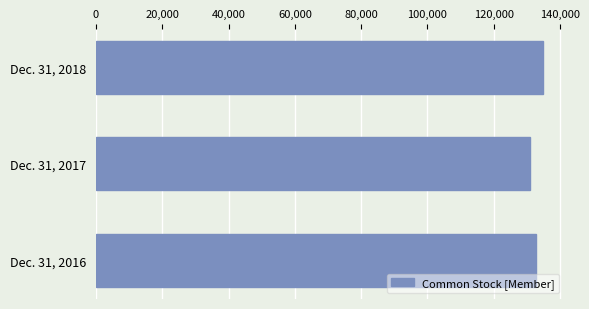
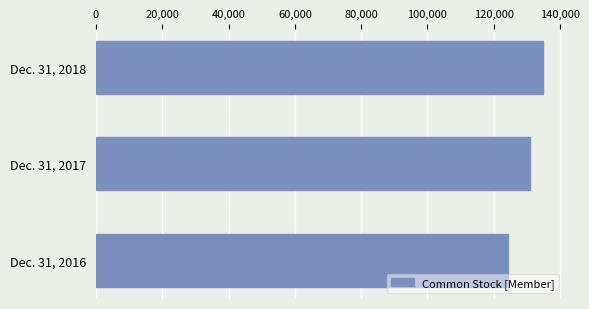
  {
    "Dec. 31, 2018": "135,000",
    "Dec. 31, 2017": "131,000",
-   "Dec. 31, 2016": "133,000"
+   "Dec. 31, 2016": "124,000"
  }
